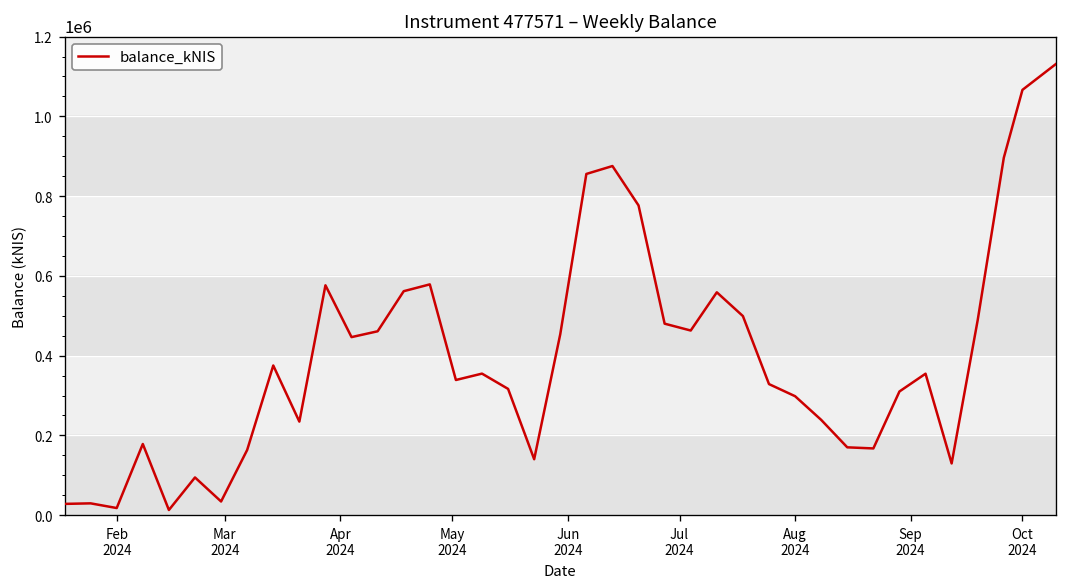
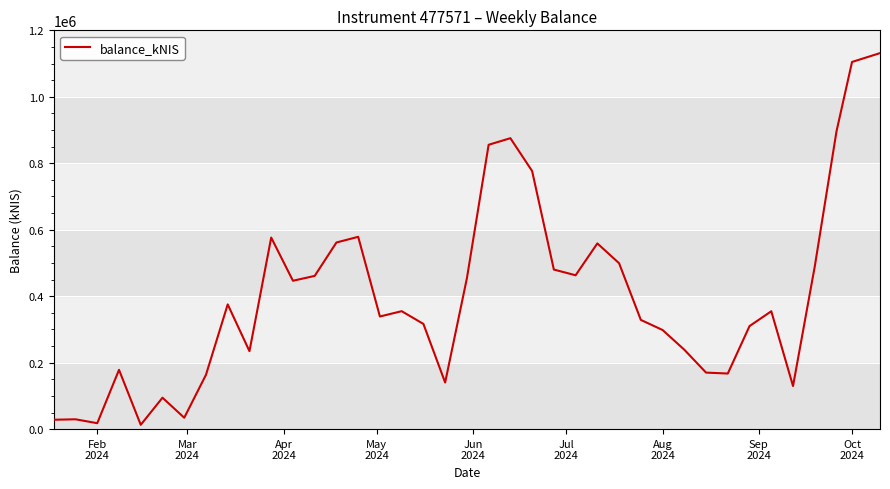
  {
    "Feb 2024": 20000,
    "Aug 2024": 300000,
-   "Oct 2024": 1070000
+   "Oct 2024": 1100000
  }
